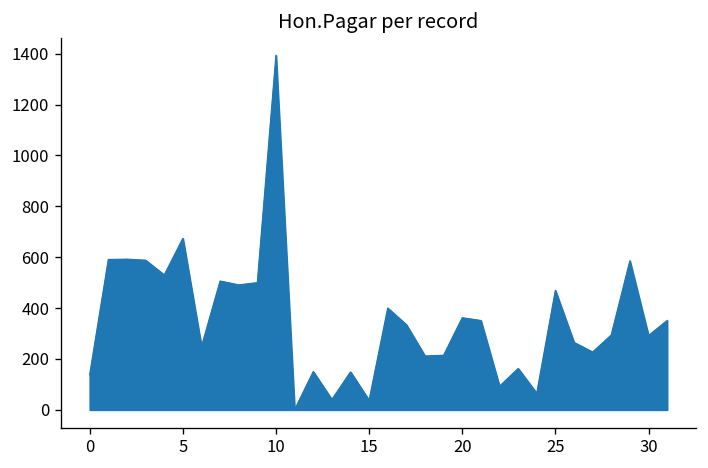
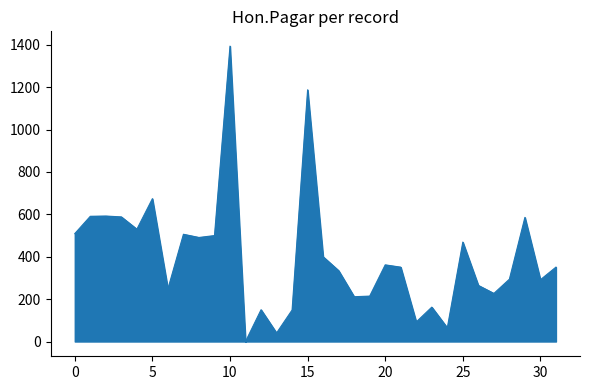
  {
-   "0": 140,
+   "0": 510,
    "5": 670,
    "10": 1390,
-   "15": 40,
+   "15": 1190,
    "20": 360,
    "25": 470,
    "30": 290
  }
